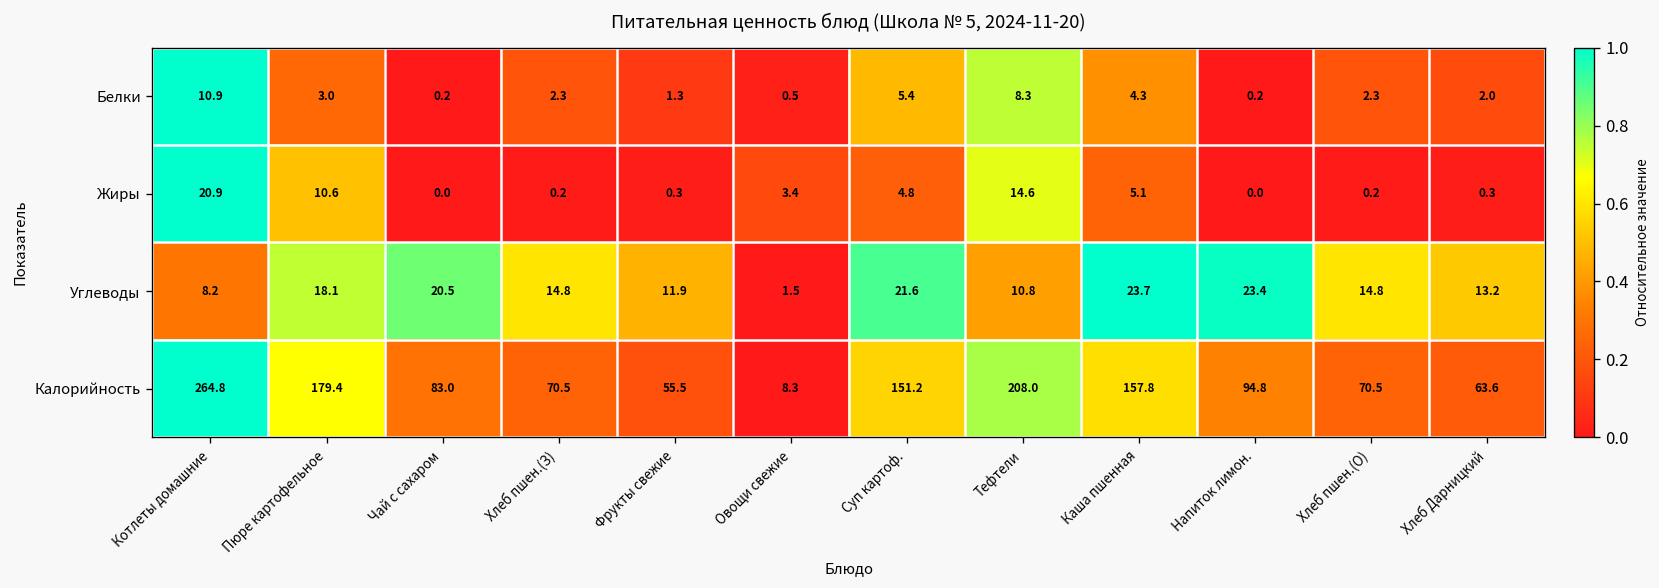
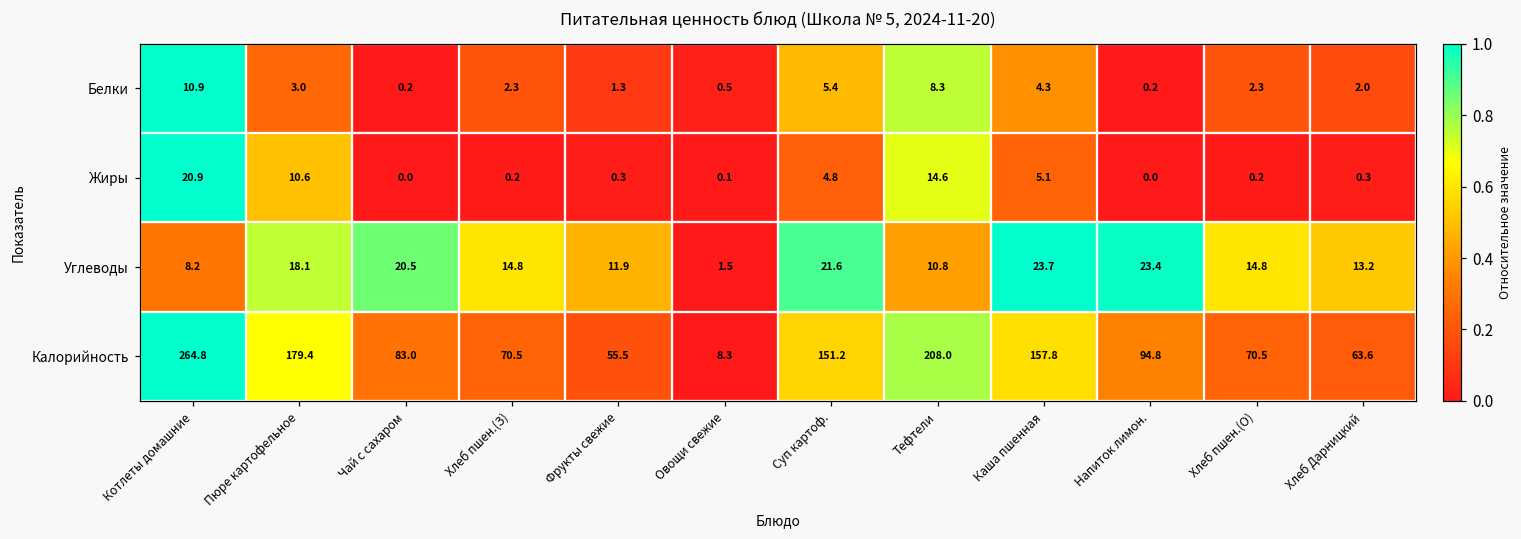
  {
    "Белки": {
      "Котлеты домашние": 10.9,
      "Пюре картофельное": 3.0,
      "Чай с сахаром": 0.2,
      "Хлеб пшен.(З)": 2.3,
      "Фрукты свежие": 1.3,
      "Овощи свежие": 0.5,
      "Суп картоф.": 5.4,
      "Тефтели": 8.3,
      "Каша пшенная": 4.3,
      "Напиток лимон.": 0.2,
      "Хлеб пшен.(О)": 2.3,
      "Хлеб Дарницкий": 2.0
    },
    "Жиры": {
      "Котлеты домашние": 20.9,
      "Пюре картофельное": 10.6,
      "Чай с сахаром": 0.0,
      "Хлеб пшен.(З)": 0.2,
      "Фрукты свежие": 0.3,
-     "Овощи свежие": 3.4,
+     "Овощи свежие": 0.1,
      "Суп картоф.": 4.8,
      "Тефтели": 14.6,
      "Каша пшенная": 5.1,
      "Напиток лимон.": 0.0,
      "Хлеб пшен.(О)": 0.2,
      "Хлеб Дарницкий": 0.3
    },
    "Углеводы": {
      "Котлеты домашние": 8.2,
      "Пюре картофельное": 18.1,
      "Чай с сахаром": 20.5,
      "Хлеб пшен.(З)": 14.8,
      "Фрукты свежие": 11.9,
      "Овощи свежие": 1.5,
      "Суп картоф.": 21.6,
      "Тефтели": 10.8,
      "Каша пшенная": 23.7,
      "Напиток лимон.": 23.4,
      "Хлеб пшен.(О)": 14.8,
      "Хлеб Дарницкий": 13.2
    },
    "Калорийность": {
      "Котлеты домашние": 264.8,
      "Пюре картофельное": 179.4,
      "Чай с сахаром": 83.0,
      "Хлеб пшен.(З)": 70.5,
      "Фрукты свежие": 55.5,
      "Овощи свежие": 8.3,
      "Суп картоф.": 151.2,
      "Тефтели": 208.0,
      "Каша пшенная": 157.8,
      "Напиток лимон.": 94.8,
      "Хлеб пшен.(О)": 70.5,
      "Хлеб Дарницкий": 63.6
    }
  }
